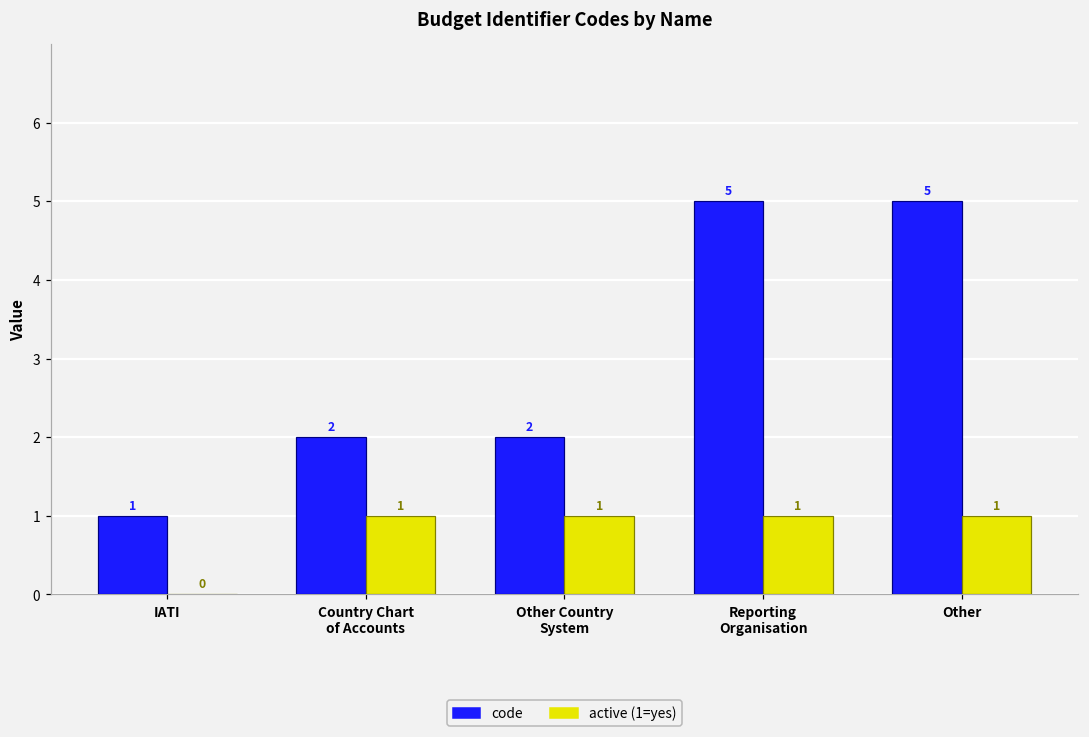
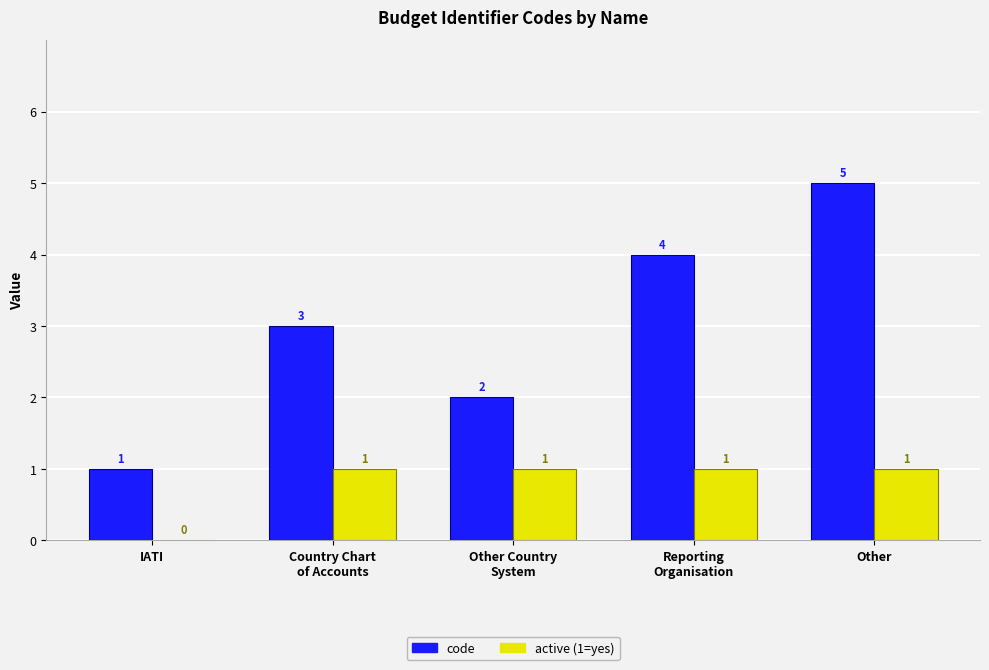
  {
    "code": {
      "IATI": 1,
-     "Country Chart of Accounts": 2,
+     "Country Chart of Accounts": 3,
      "Other Country System": 2,
-     "Reporting Organisation": 5,
+     "Reporting Organisation": 4,
      "Other": 5
    },
    "active (1=yes)": {
      "IATI": 0,
      "Country Chart of Accounts": 1,
      "Other Country System": 1,
      "Reporting Organisation": 1,
      "Other": 1
    }
  }
